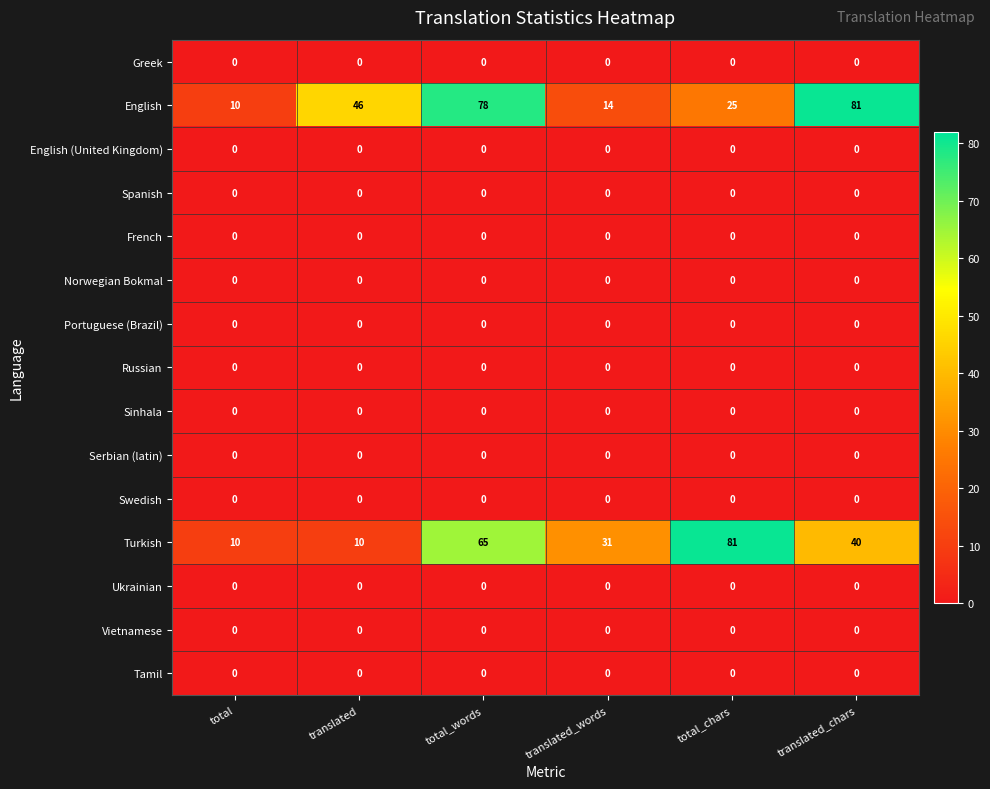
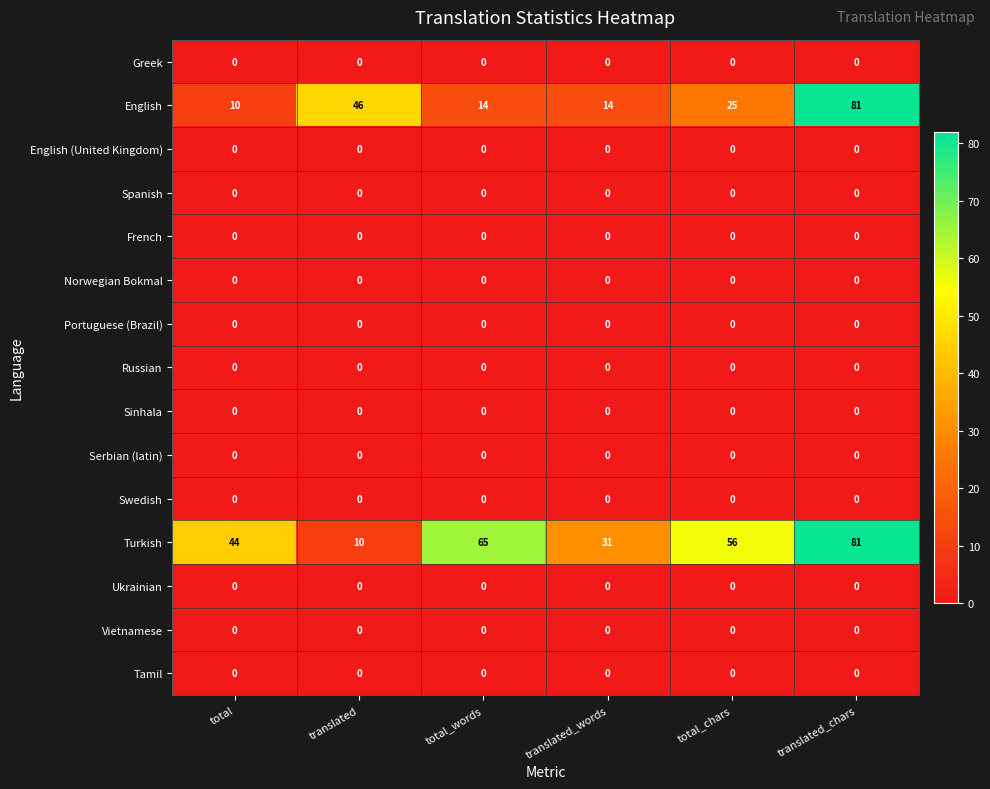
  {
    "Greek": {
      "total": 0,
      "translated": 0,
      "total_words": 0,
      "translated_words": 0,
      "total_chars": 0,
      "translated_chars": 0
    },
    "English": {
      "total": 10,
      "translated": 46,
-     "total_words": 78,
+     "total_words": 14,
      "translated_words": 14,
      "total_chars": 25,
      "translated_chars": 81
    },
    "English (United Kingdom)": {
      "total": 0,
      "translated": 0,
      "total_words": 0,
      "translated_words": 0,
      "total_chars": 0,
      "translated_chars": 0
    },
    "Spanish": {
      "total": 0,
      "translated": 0,
      "total_words": 0,
      "translated_words": 0,
      "total_chars": 0,
      "translated_chars": 0
    },
    "French": {
      "total": 0,
      "translated": 0,
      "total_words": 0,
      "translated_words": 0,
      "total_chars": 0,
      "translated_chars": 0
    },
    "Norwegian Bokmal": {
      "total": 0,
      "translated": 0,
      "total_words": 0,
      "translated_words": 0,
      "total_chars": 0,
      "translated_chars": 0
    },
    "Portuguese (Brazil)": {
      "total": 0,
      "translated": 0,
      "total_words": 0,
      "translated_words": 0,
      "total_chars": 0,
      "translated_chars": 0
    },
    "Russian": {
      "total": 0,
      "translated": 0,
      "total_words": 0,
      "translated_words": 0,
      "total_chars": 0,
      "translated_chars": 0
    },
    "Sinhala": {
      "total": 0,
      "translated": 0,
      "total_words": 0,
      "translated_words": 0,
      "total_chars": 0,
      "translated_chars": 0
    },
    "Serbian (latin)": {
      "total": 0,
      "translated": 0,
      "total_words": 0,
      "translated_words": 0,
      "total_chars": 0,
      "translated_chars": 0
    },
    "Swedish": {
      "total": 0,
      "translated": 0,
      "total_words": 0,
      "translated_words": 0,
      "total_chars": 0,
      "translated_chars": 0
    },
    "Turkish": {
-     "total": 10,
+     "total": 44,
      "translated": 10,
      "total_words": 65,
      "translated_words": 31,
-     "total_chars": 81,
-     "translated_chars": 40
+     "total_chars": 56,
+     "translated_chars": 81
    },
    "Ukrainian": {
      "total": 0,
      "translated": 0,
      "total_words": 0,
      "translated_words": 0,
      "total_chars": 0,
      "translated_chars": 0
    },
    "Vietnamese": {
      "total": 0,
      "translated": 0,
      "total_words": 0,
      "translated_words": 0,
      "total_chars": 0,
      "translated_chars": 0
    },
    "Tamil": {
      "total": 0,
      "translated": 0,
      "total_words": 0,
      "translated_words": 0,
      "total_chars": 0,
      "translated_chars": 0
    }
  }
